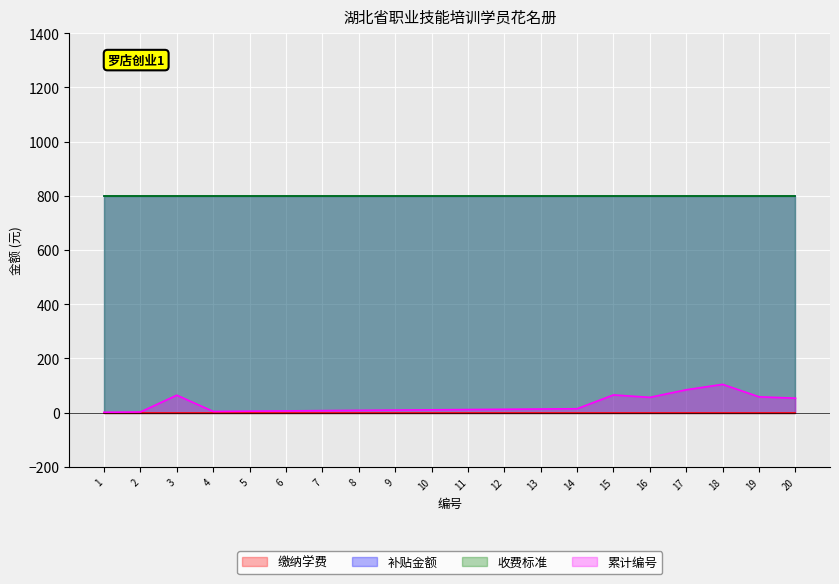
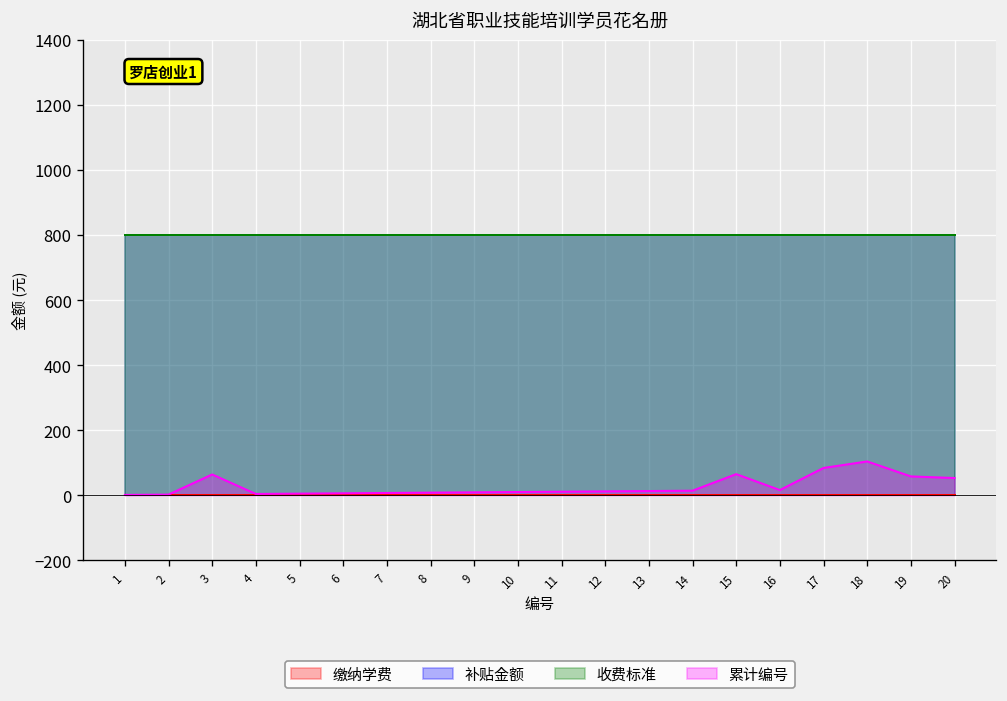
  {
    "缴纳学费": {
      "3": 0,
      "10": 0,
      "11": 0,
      "12": 0,
      "13": 0,
      "14": 0,
      "15": 0,
      "16": 0,
      "17": 0,
      "18": 0,
      "19": 0,
      "20": 0
    },
    "收费标准": {
      "1": 800,
      "2": 800,
      "3": 800,
      "4": 800,
      "5": 800,
      "6": 800,
      "7": 800,
      "8": 800,
      "9": 800,
      "10": 800,
      "11": 800,
      "12": 800,
      "13": 800,
      "14": 800,
      "15": 800,
      "16": 800,
      "17": 800,
      "18": 800,
      "19": 800,
      "20": 800
    },
    "累计编号": {
      "3": 60,
      "10": 10,
      "11": 10,
      "12": 10,
      "13": 10,
      "14": 10,
      "15": 70,
-     "16": 60,
+     "16": 20,
      "17": 80,
      "18": 100,
      "19": 60,
      "20": 50
    }
  }
